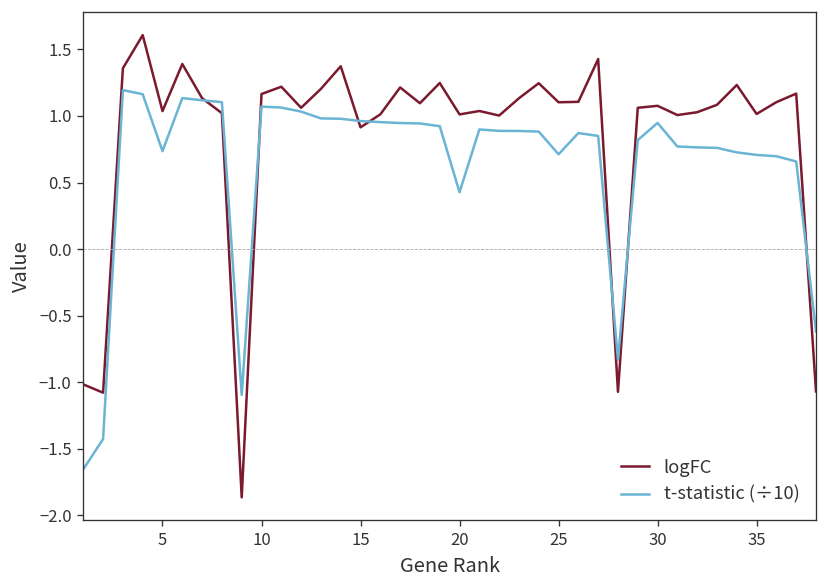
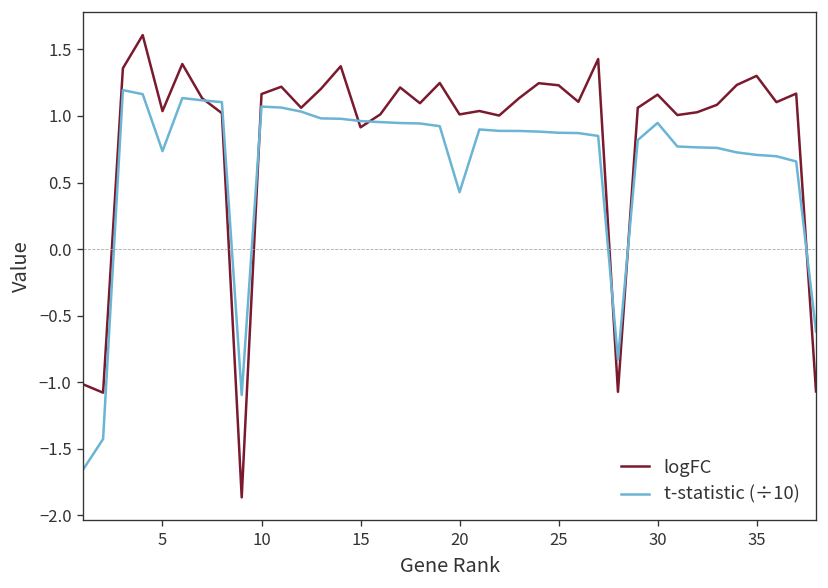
  {
    "logFC": {
      "5": 1.04,
      "10": 1.17,
      "15": 0.91,
      "20": 1.01,
-     "25": 1.10,
-     "30": 1.08,
-     "35": 1.02
+     "25": 1.23,
+     "30": 1.16,
+     "35": 1.30
    },
    "t-statistic (÷10)": {
      "5": 0.74,
      "10": 1.07,
      "15": 0.96,
      "20": 0.43,
-     "25": 0.71,
+     "25": 0.87,
      "30": 0.95,
      "35": 0.71
    }
  }
